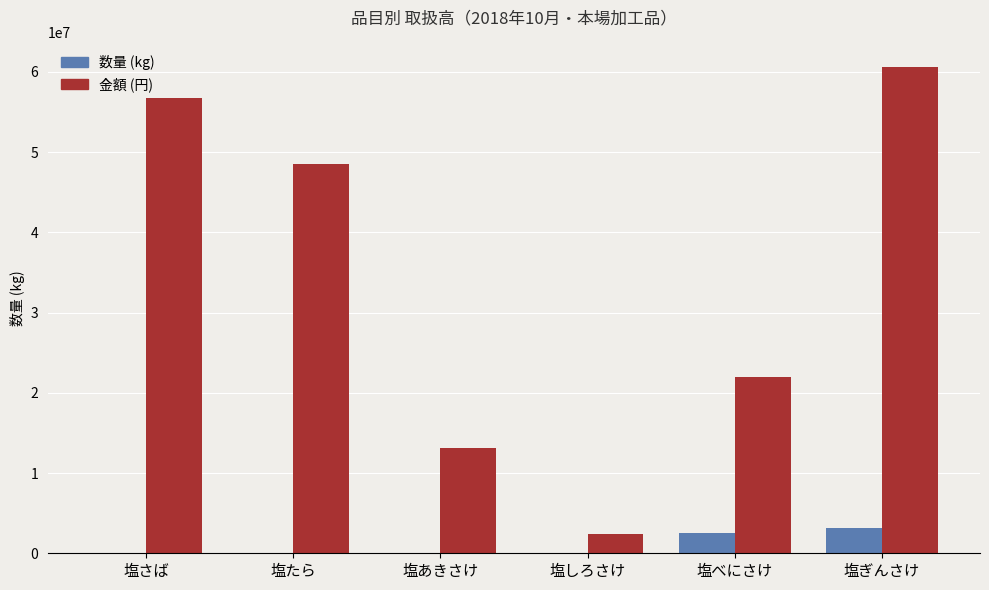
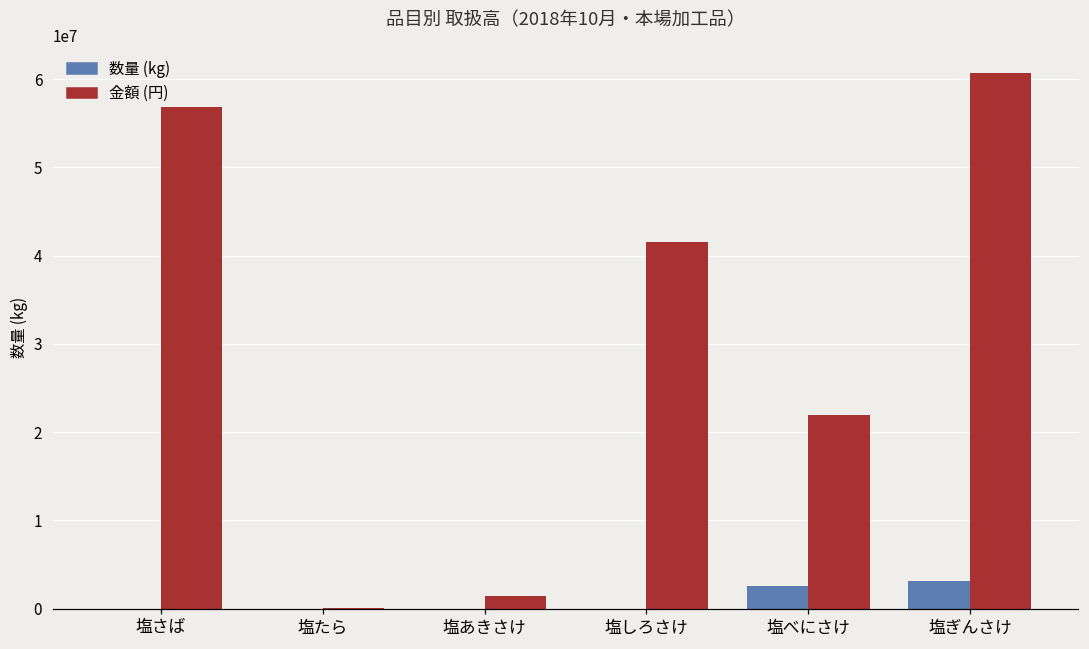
  {
    "数量 (kg)": {
      "塩べにさけ": 3000000,
      "塩ぎんさけ": 3000000
    },
    "金額 (円)": {
      "塩さば": 57000000,
-     "塩たら": 49000000,
-     "塩あきさけ": 13000000,
-     "塩しろさけ": 2000000,
+     "塩たら": 0,
+     "塩あきさけ": 1000000,
+     "塩しろさけ": 42000000,
      "塩べにさけ": 22000000,
      "塩ぎんさけ": 61000000
    }
  }
